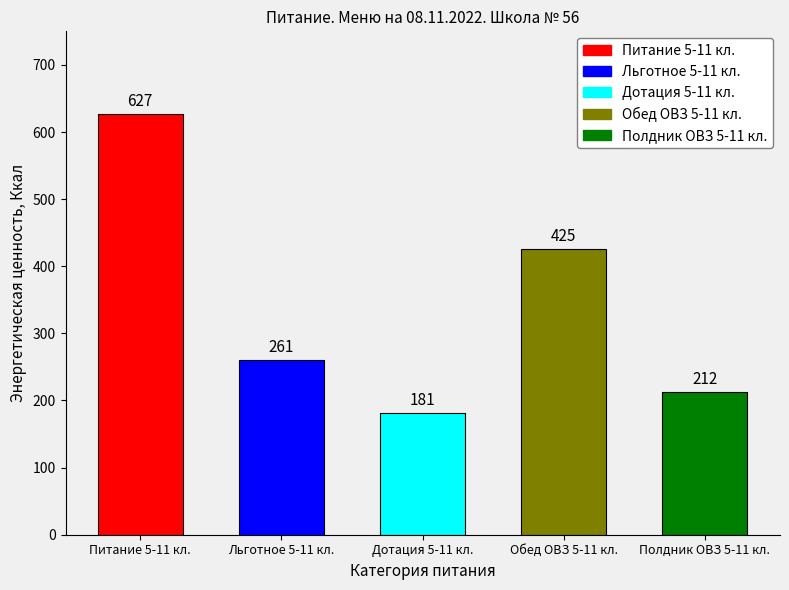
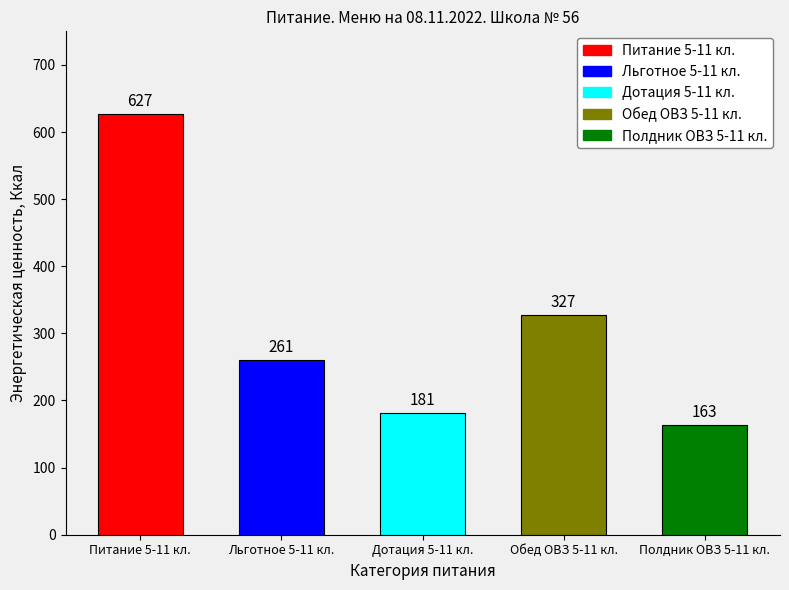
  {
    "Питание 5-11 кл.": 627,
    "Льготное 5-11 кл.": 261,
    "Дотация 5-11 кл.": 181,
-   "Обед ОВЗ 5-11 кл.": 425,
-   "Полдник ОВЗ 5-11 кл.": 212
+   "Обед ОВЗ 5-11 кл.": 327,
+   "Полдник ОВЗ 5-11 кл.": 163
  }
